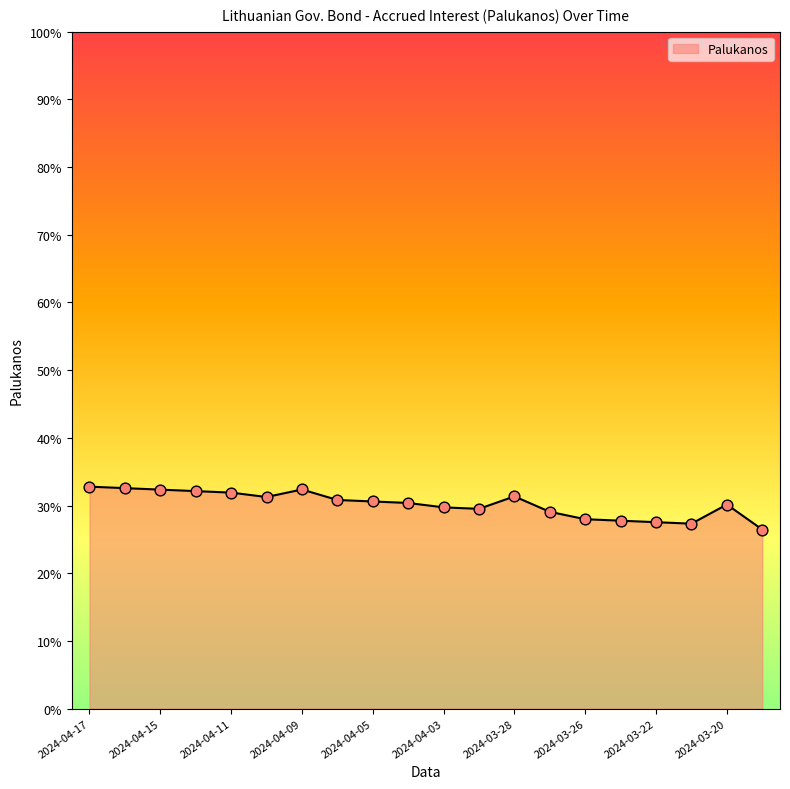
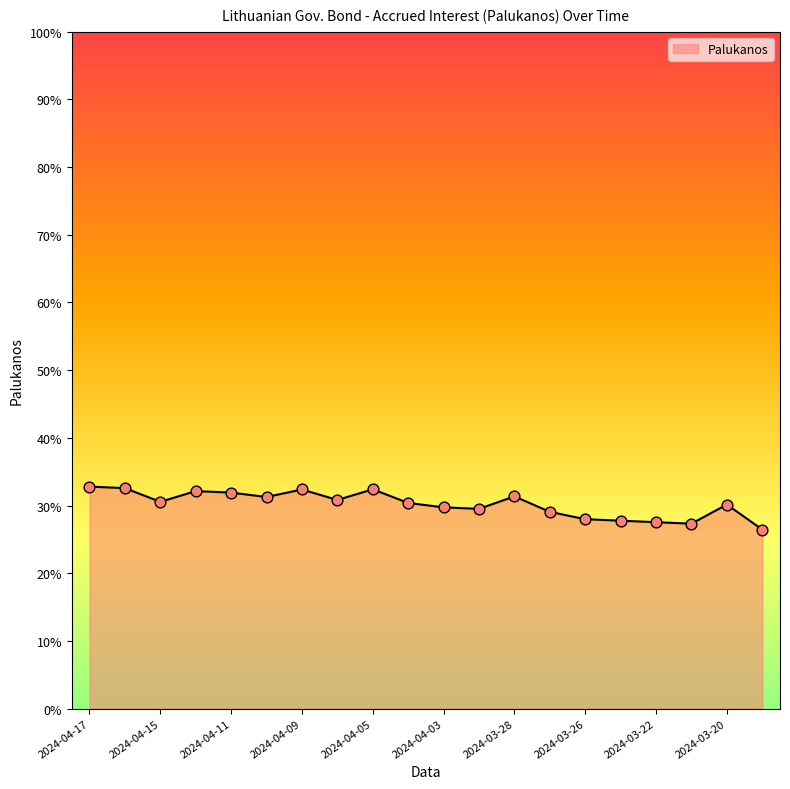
  {
    "2024-04-17": "33%",
-   "2024-04-15": "32%",
+   "2024-04-15": "31%",
    "2024-04-11": "32%",
    "2024-04-09": "32%",
-   "2024-04-05": "31%",
+   "2024-04-05": "32%",
    "2024-04-03": "30%",
    "2024-03-28": "31%",
    "2024-03-26": "28%",
    "2024-03-22": "28%",
    "2024-03-20": "30%"
  }
